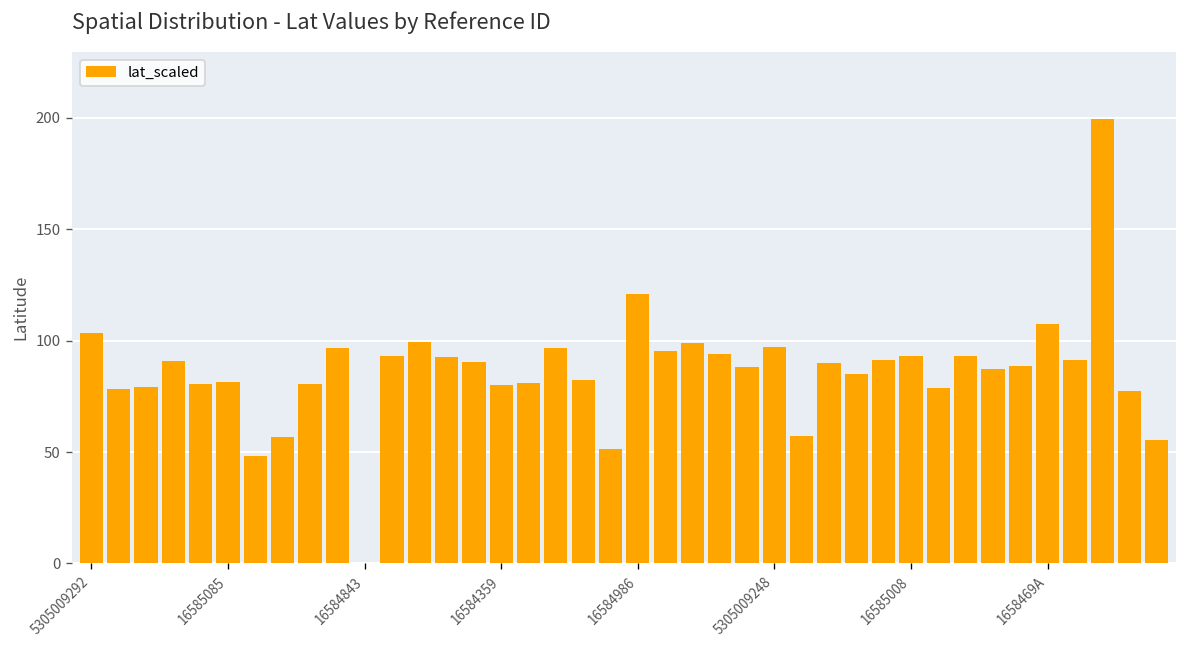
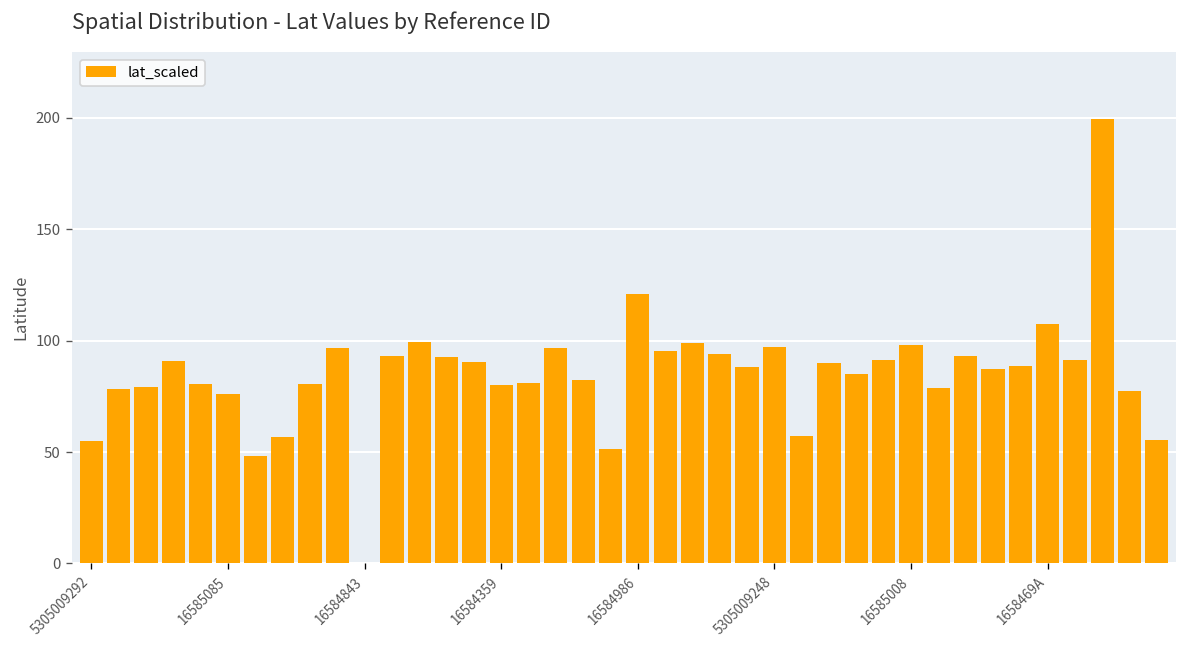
  {
-   "5305009292": 104,
-   "16585085": 82,
+   "5305009292": 55,
+   "16585085": 76,
    "16584843": 0,
    "16584359": 80,
    "16584986": 121,
    "5305009248": 97,
-   "16585008": 93,
+   "16585008": 98,
    "1658469A": 107
  }
